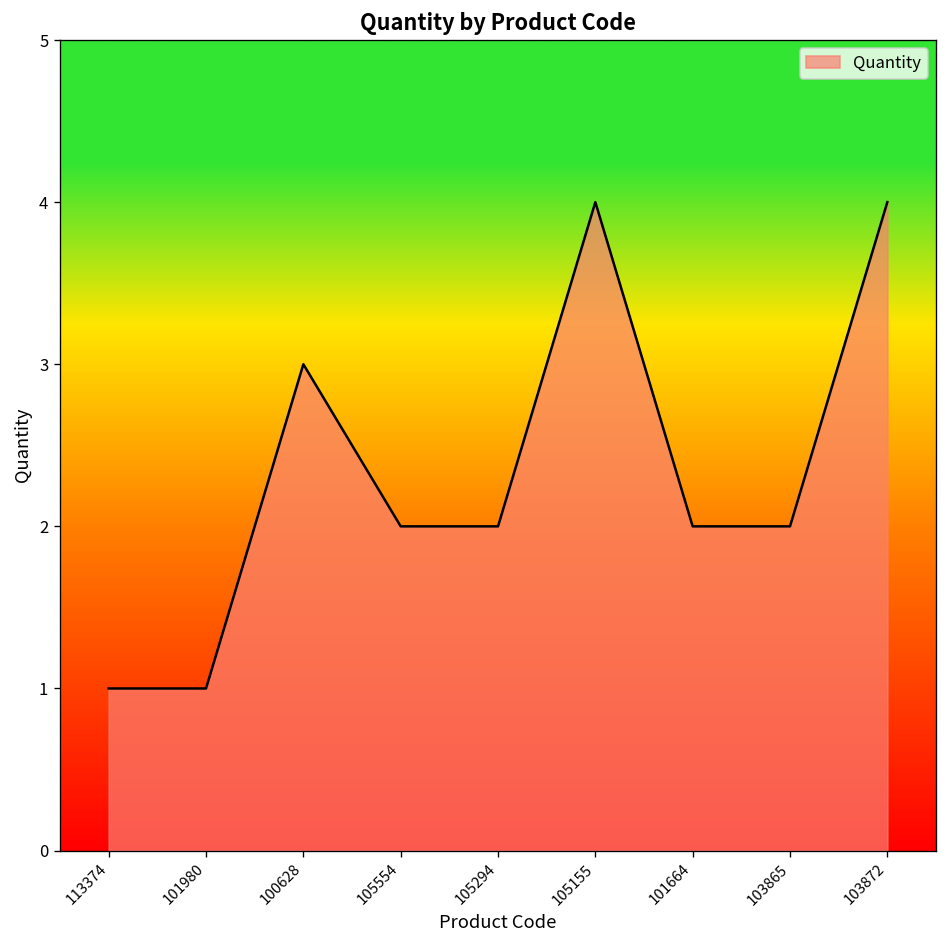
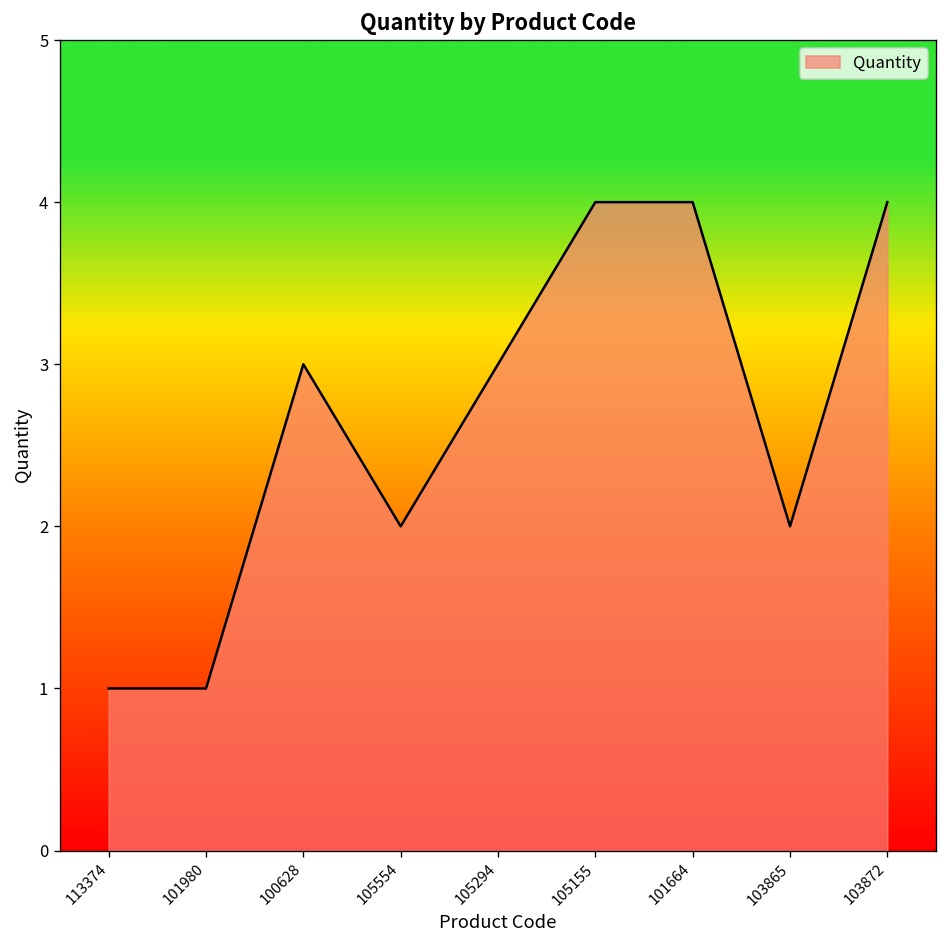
  {
    "113374": 1,
    "101980": 1,
    "100628": 3,
    "105554": 2,
-   "105294": 2,
+   "105294": 3,
    "105155": 4,
-   "101664": 2,
+   "101664": 4,
    "103865": 2,
    "103872": 4
  }
